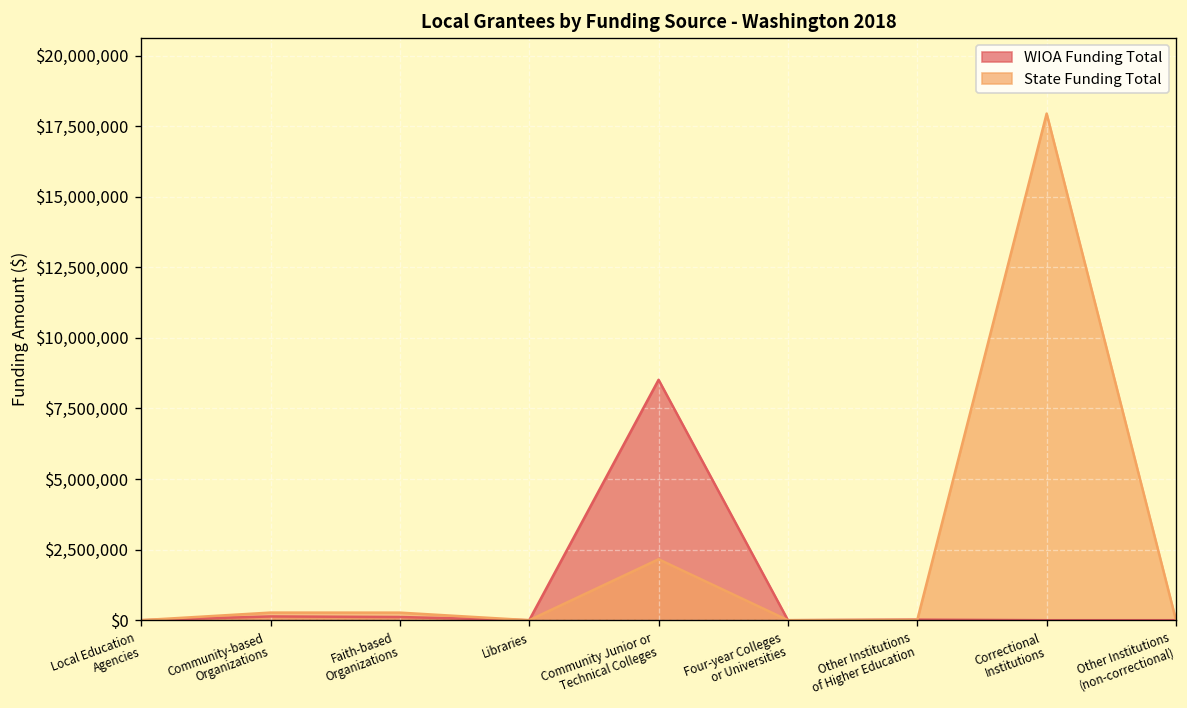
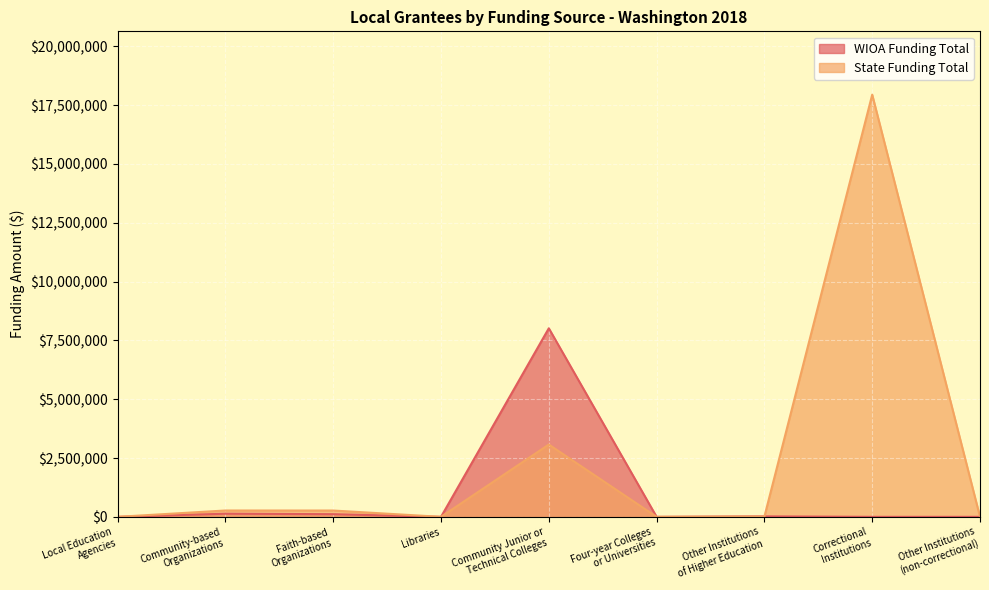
  {
    "WIOA Funding Total": {
      "Community-based Organizations": "$100,000",
      "Faith-based Organizations": "$100,000",
-     "Community Junior or Technical Colleges": "$8,500,000",
+     "Community Junior or Technical Colleges": "$8,000,000",
      "Correctional Institutions": "$0"
    },
    "State Funding Total": {
      "Community-based Organizations": "$300,000",
      "Faith-based Organizations": "$300,000",
-     "Community Junior or Technical Colleges": "$2,200,000",
+     "Community Junior or Technical Colleges": "$3,100,000",
      "Correctional Institutions": "$17,900,000"
    }
  }
